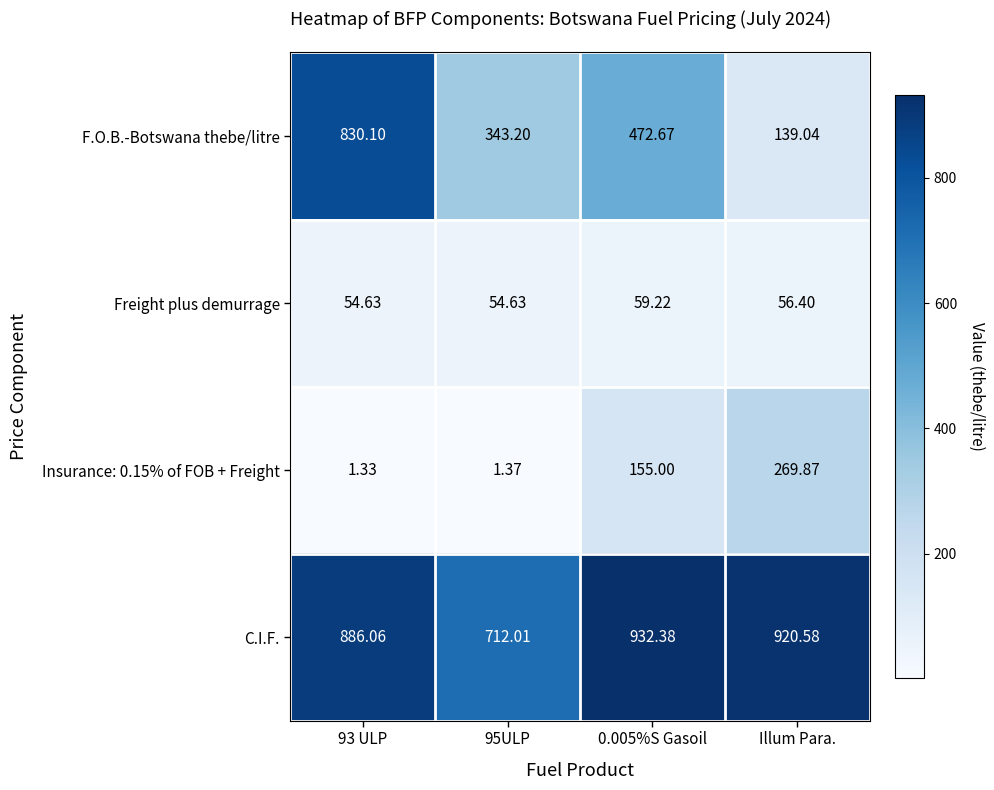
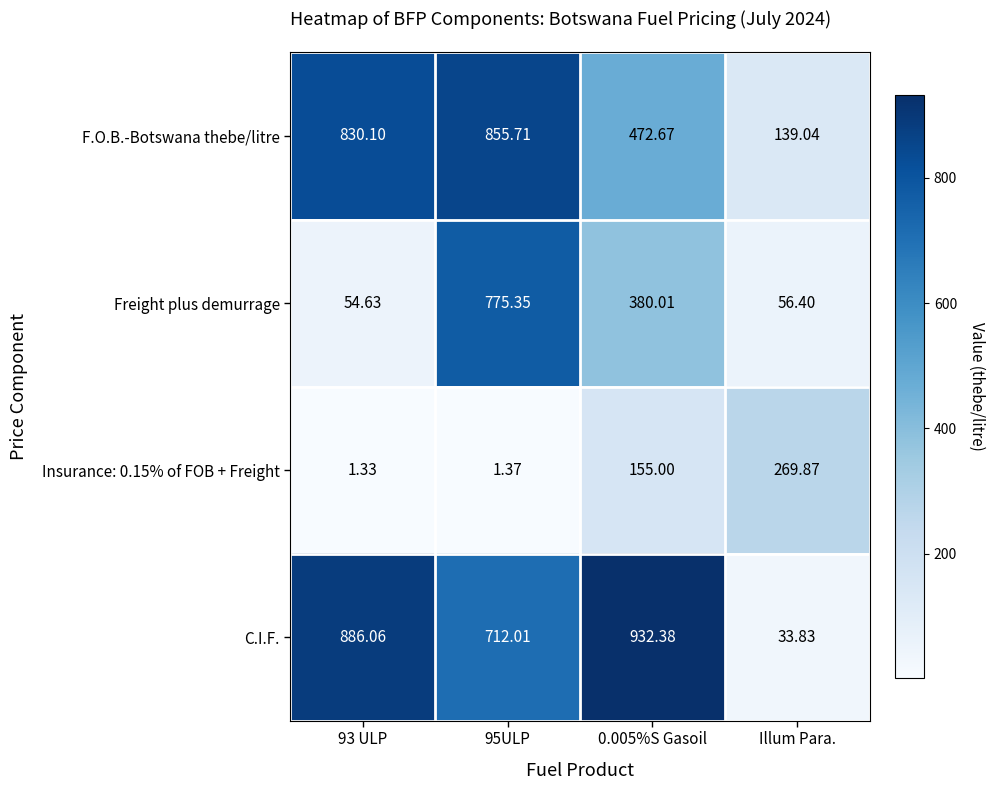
  {
    "F.O.B.-Botswana thebe/litre": {
      "93 ULP": 830.10,
-     "95ULP": 343.20,
+     "95ULP": 855.71,
      "0.005%S Gasoil": 472.67,
      "Illum Para.": 139.04
    },
    "Freight plus demurrage": {
      "93 ULP": 54.63,
-     "95ULP": 54.63,
-     "0.005%S Gasoil": 59.22,
+     "95ULP": 775.35,
+     "0.005%S Gasoil": 380.01,
      "Illum Para.": 56.40
    },
    "Insurance: 0.15% of FOB + Freight": {
      "93 ULP": 1.33,
      "95ULP": 1.37,
      "0.005%S Gasoil": 155.00,
      "Illum Para.": 269.87
    },
    "C.I.F.": {
      "93 ULP": 886.06,
      "95ULP": 712.01,
      "0.005%S Gasoil": 932.38,
-     "Illum Para.": 920.58
+     "Illum Para.": 33.83
    }
  }
